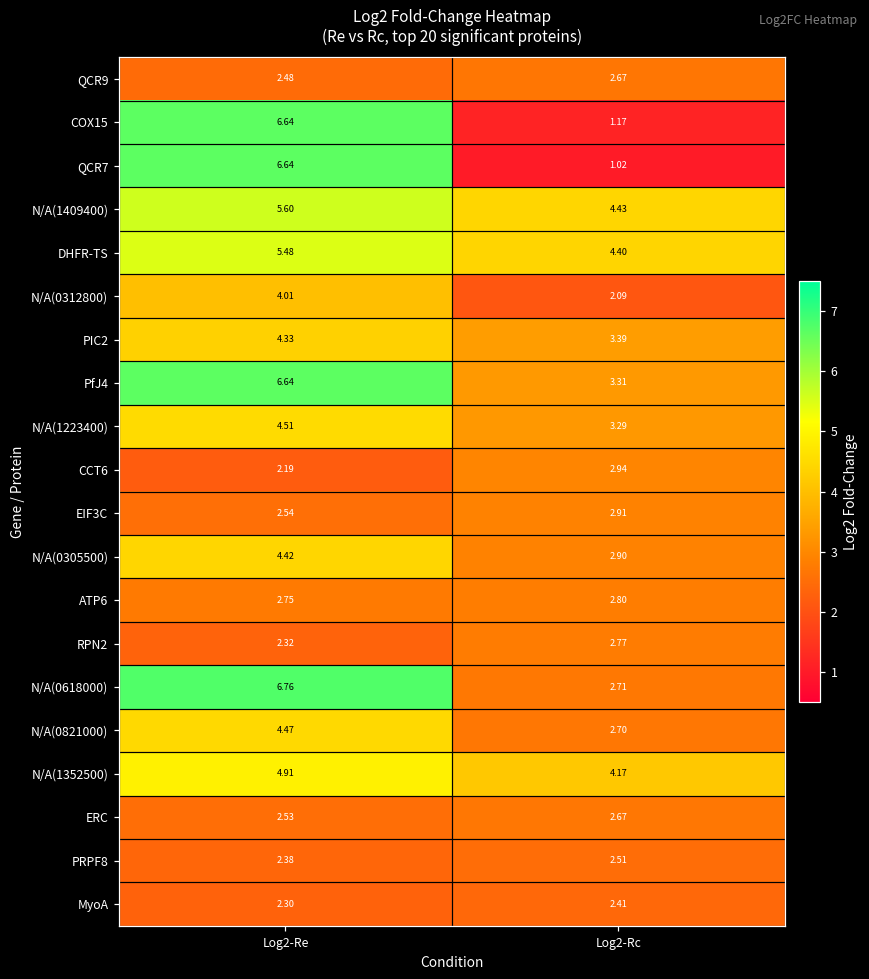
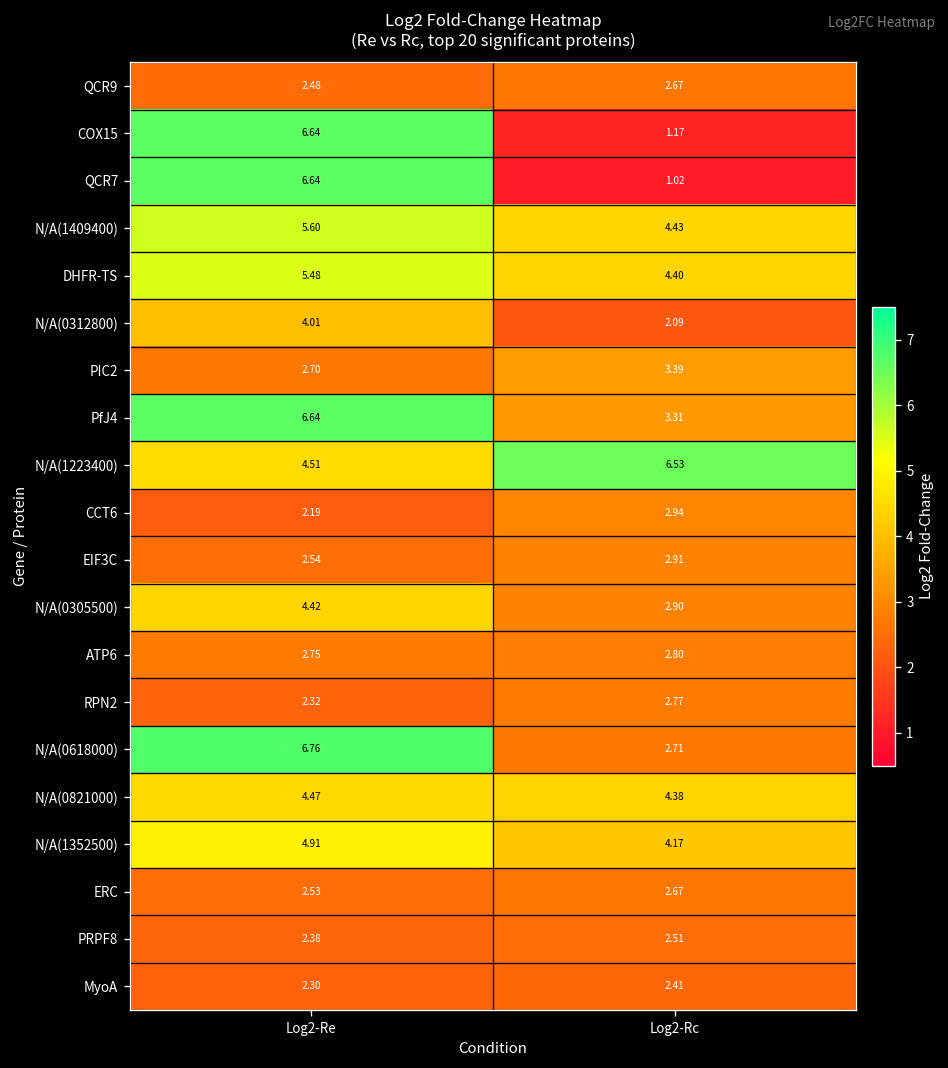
  {
    "QCR9": {
      "Log2-Re": 2.48,
      "Log2-Rc": 2.67
    },
    "COX15": {
      "Log2-Re": 6.64,
      "Log2-Rc": 1.17
    },
    "QCR7": {
      "Log2-Re": 6.64,
      "Log2-Rc": 1.02
    },
    "N/A(1409400)": {
      "Log2-Re": 5.60,
      "Log2-Rc": 4.43
    },
    "DHFR-TS": {
      "Log2-Re": 5.48,
      "Log2-Rc": 4.40
    },
    "N/A(0312800)": {
      "Log2-Re": 4.01,
      "Log2-Rc": 2.09
    },
    "PIC2": {
-     "Log2-Re": 4.33,
+     "Log2-Re": 2.70,
      "Log2-Rc": 3.39
    },
    "PfJ4": {
      "Log2-Re": 6.64,
      "Log2-Rc": 3.31
    },
    "N/A(1223400)": {
      "Log2-Re": 4.51,
-     "Log2-Rc": 3.29
+     "Log2-Rc": 6.53
    },
    "CCT6": {
      "Log2-Re": 2.19,
      "Log2-Rc": 2.94
    },
    "EIF3C": {
      "Log2-Re": 2.54,
      "Log2-Rc": 2.91
    },
    "N/A(0305500)": {
      "Log2-Re": 4.42,
      "Log2-Rc": 2.90
    },
    "ATP6": {
      "Log2-Re": 2.75,
      "Log2-Rc": 2.80
    },
    "RPN2": {
      "Log2-Re": 2.32,
      "Log2-Rc": 2.77
    },
    "N/A(0618000)": {
      "Log2-Re": 6.76,
      "Log2-Rc": 2.71
    },
    "N/A(0821000)": {
      "Log2-Re": 4.47,
-     "Log2-Rc": 2.70
+     "Log2-Rc": 4.38
    },
    "N/A(1352500)": {
      "Log2-Re": 4.91,
      "Log2-Rc": 4.17
    },
    "ERC": {
      "Log2-Re": 2.53,
      "Log2-Rc": 2.67
    },
    "PRPF8": {
      "Log2-Re": 2.38,
      "Log2-Rc": 2.51
    },
    "MyoA": {
      "Log2-Re": 2.30,
      "Log2-Rc": 2.41
    }
  }
